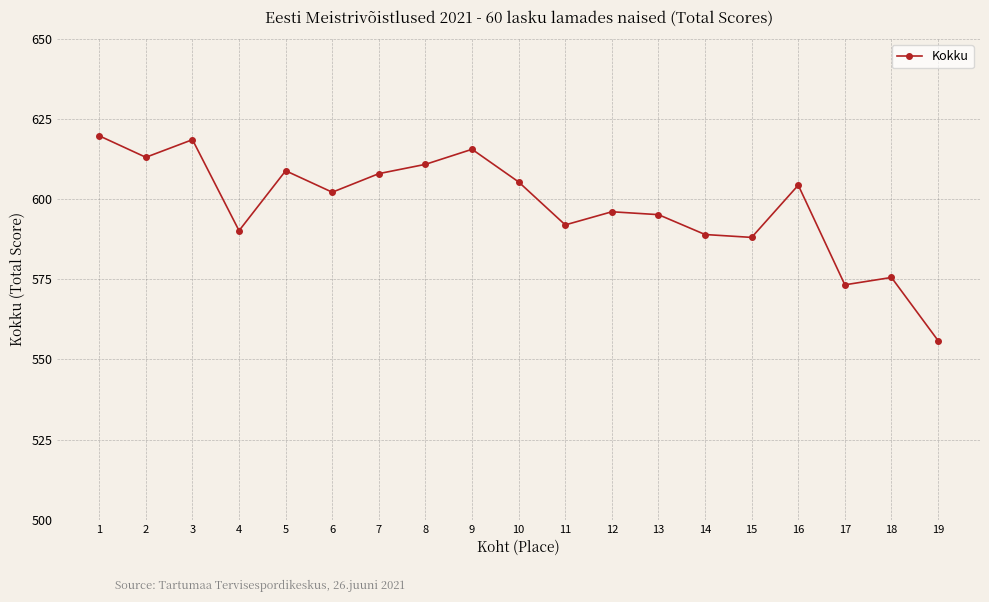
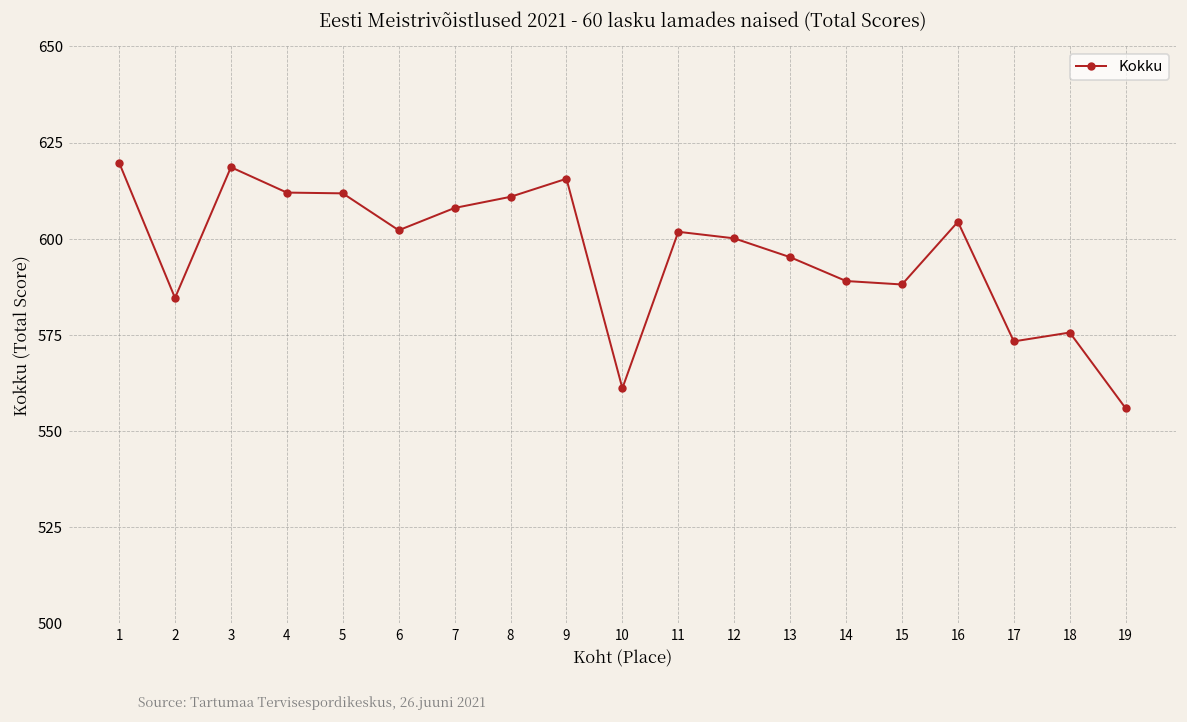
  {
    "1": 620,
-   "2": 613,
+   "2": 585,
    "3": 619,
-   "4": 590,
-   "5": 609,
+   "4": 612,
+   "5": 612,
    "6": 602,
    "7": 608,
    "8": 611,
    "9": 616,
-   "10": 605,
-   "11": 592,
-   "12": 596,
+   "10": 561,
+   "11": 602,
+   "12": 600,
    "13": 595,
    "14": 589,
    "15": 588,
    "16": 604,
    "17": 573,
    "18": 576,
    "19": 556
  }
